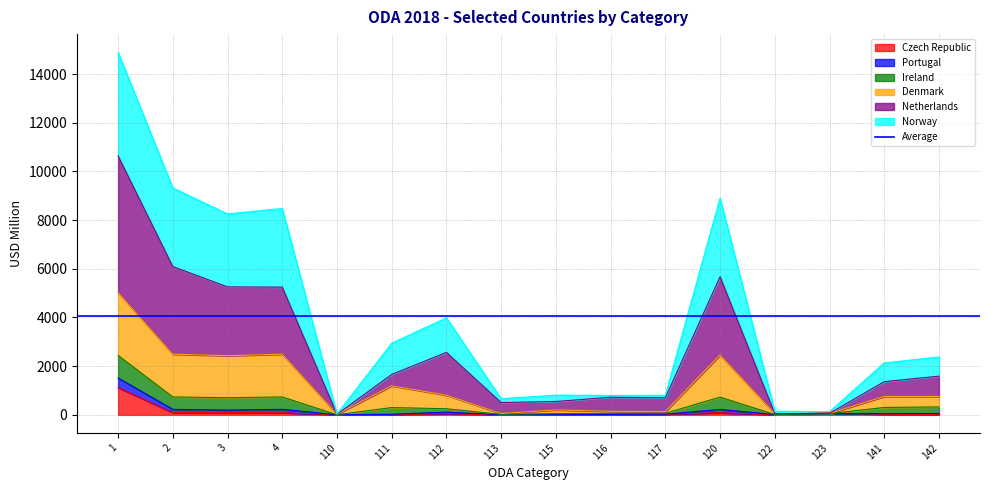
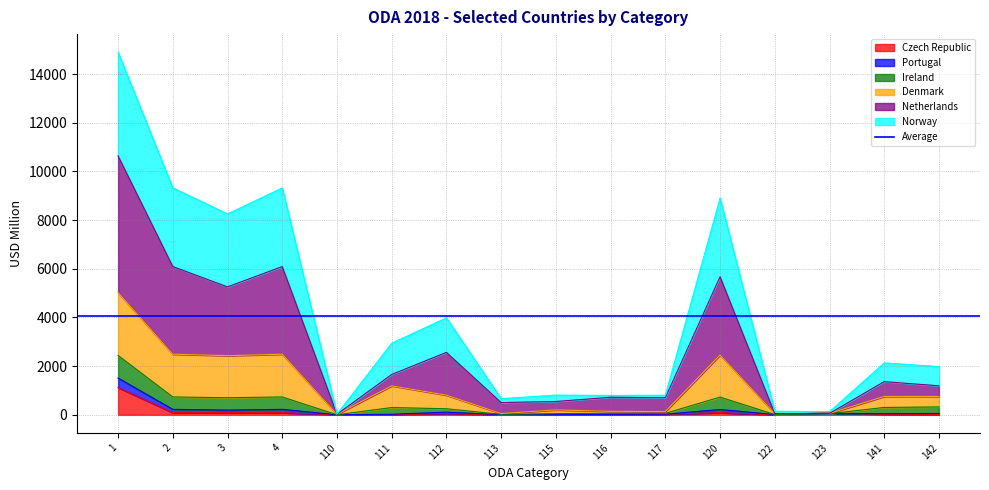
  {
    "Czech Republic": {
      "1": 1100,
      "2": 100,
      "4": 100,
      "120": 100
    },
    "Ireland": {
      "1": 900,
      "2": 500,
      "3": 500,
      "4": 500,
      "111": 300,
      "112": 100,
      "120": 500,
      "141": 300,
      "142": 300
    },
    "Denmark": {
      "1": 2600,
      "2": 1800,
      "3": 1700,
      "4": 1800,
      "111": 900,
      "112": 600,
      "115": 200,
      "120": 1700,
      "141": 500,
      "142": 400
    },
    "Netherlands": {
      "1": 5600,
      "2": 3600,
      "3": 2800,
-     "4": 2800,
+     "4": 3600,
      "111": 500,
      "112": 1800,
      "113": 500,
      "115": 300,
      "120": 3200,
      "141": 600,
-     "142": 800
+     "142": 400
    },
    "Norway": {
      "1": 4300,
      "2": 3200,
      "3": 3000,
      "4": 3200,
      "111": 1300,
      "112": 1400,
      "113": 200,
      "115": 300,
      "120": 3200,
      "141": 800,
      "142": 800
    }
  }
